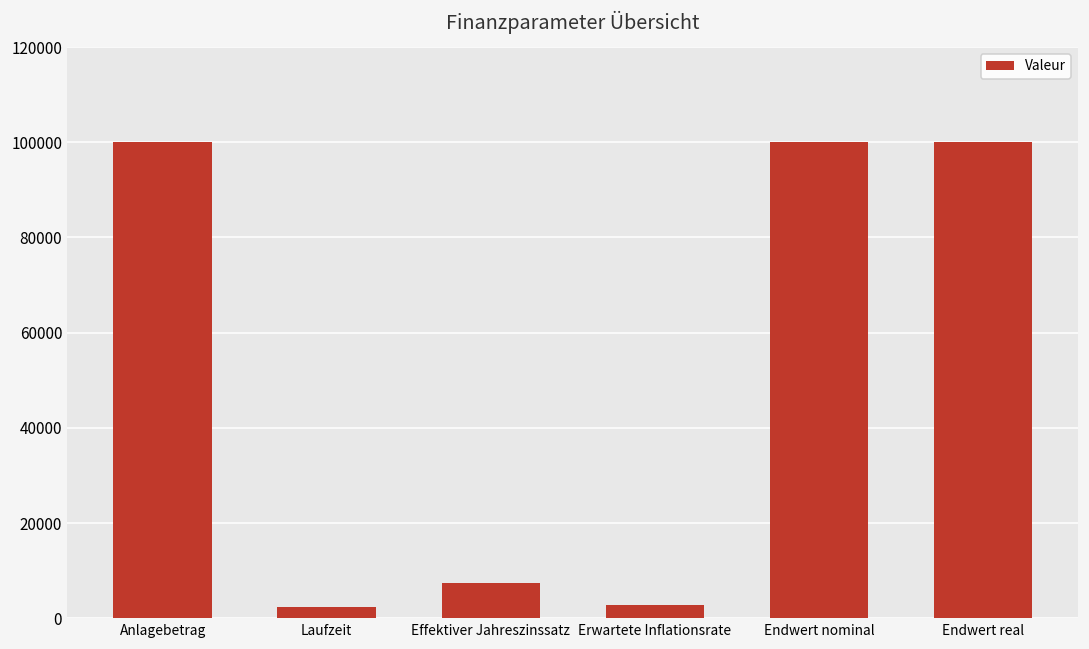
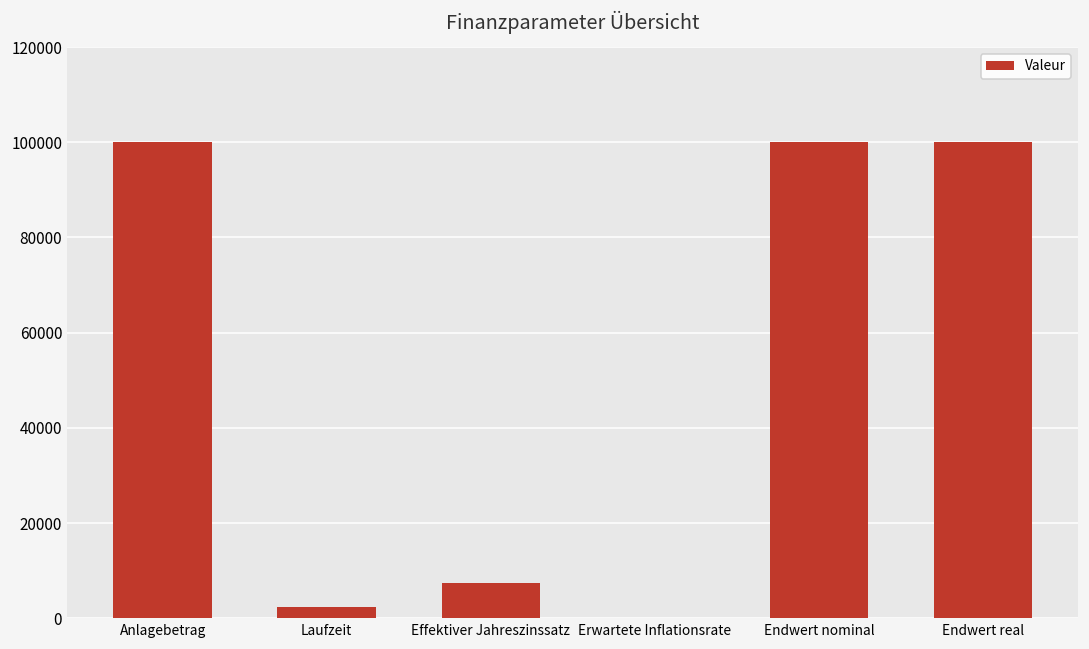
  {
    "Anlagebetrag": 100000,
    "Laufzeit": 2000,
    "Effektiver Jahreszinssatz": 8000,
-   "Erwartete Inflationsrate": 3000,
+   "Erwartete Inflationsrate": 0,
    "Endwert nominal": 100000,
    "Endwert real": 100000
  }
